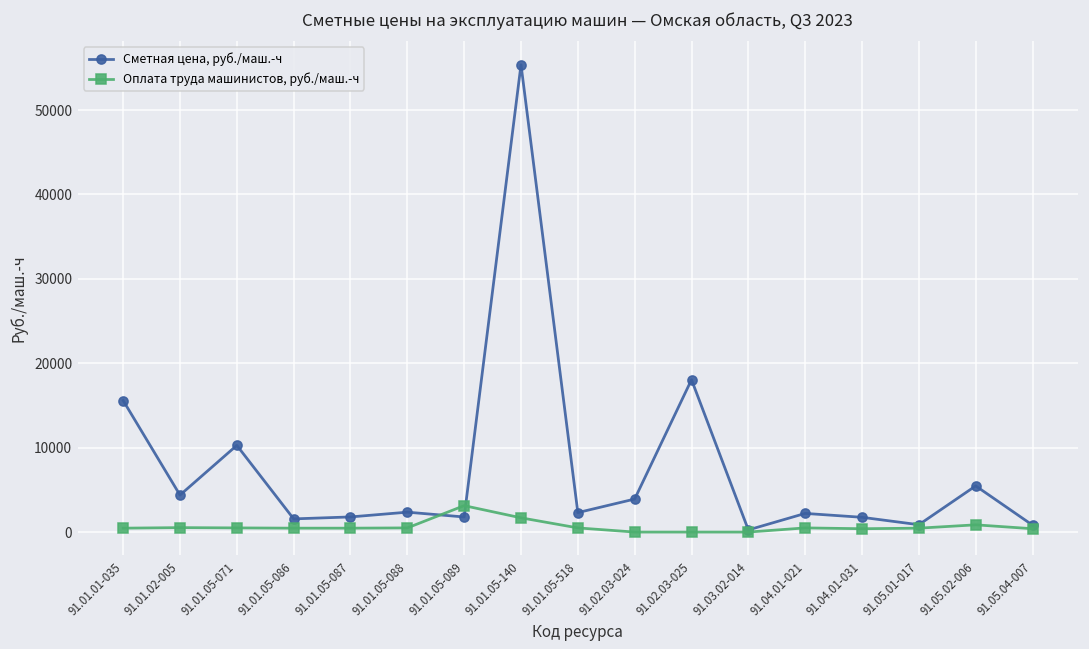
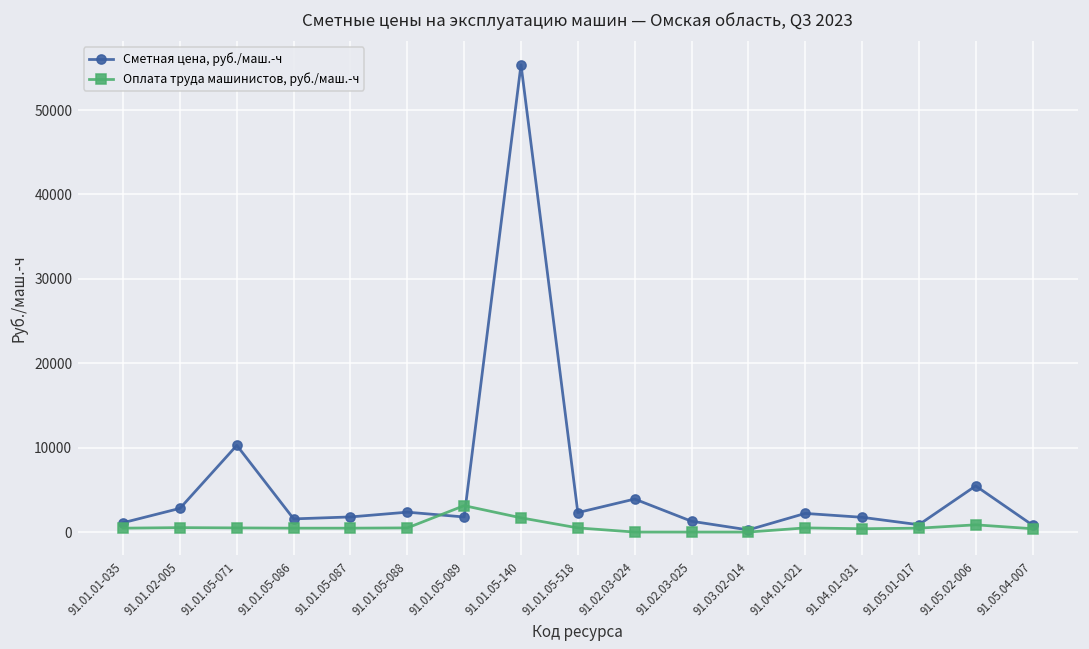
  {
    "Сметная цена, руб./маш.-ч": {
-     "91.01.01-035": 16000,
-     "91.01.02-005": 4000,
+     "91.01.01-035": 1000,
+     "91.01.02-005": 3000,
      "91.01.05-071": 10000,
      "91.01.05-086": 2000,
      "91.01.05-087": 2000,
      "91.01.05-088": 2000,
      "91.01.05-089": 2000,
      "91.01.05-140": 55000,
      "91.01.05-518": 2000,
      "91.02.03-024": 4000,
-     "91.02.03-025": 18000,
+     "91.02.03-025": 1000,
      "91.04.01-021": 2000,
      "91.04.01-031": 2000,
      "91.05.01-017": 1000,
      "91.05.02-006": 5000,
      "91.05.04-007": 1000
    },
    "Оплата труда машинистов, руб./маш.-ч": {
      "91.01.01-035": 0,
      "91.01.02-005": 1000,
      "91.01.05-071": 0,
      "91.01.05-086": 0,
      "91.01.05-087": 0,
      "91.01.05-088": 0,
      "91.01.05-089": 3000,
      "91.01.05-140": 2000,
      "91.01.05-518": 0,
      "91.02.03-024": 0,
      "91.02.03-025": 0,
      "91.04.01-021": 0,
      "91.04.01-031": 0,
      "91.05.01-017": 0,
      "91.05.02-006": 1000,
      "91.05.04-007": 0
    }
  }
